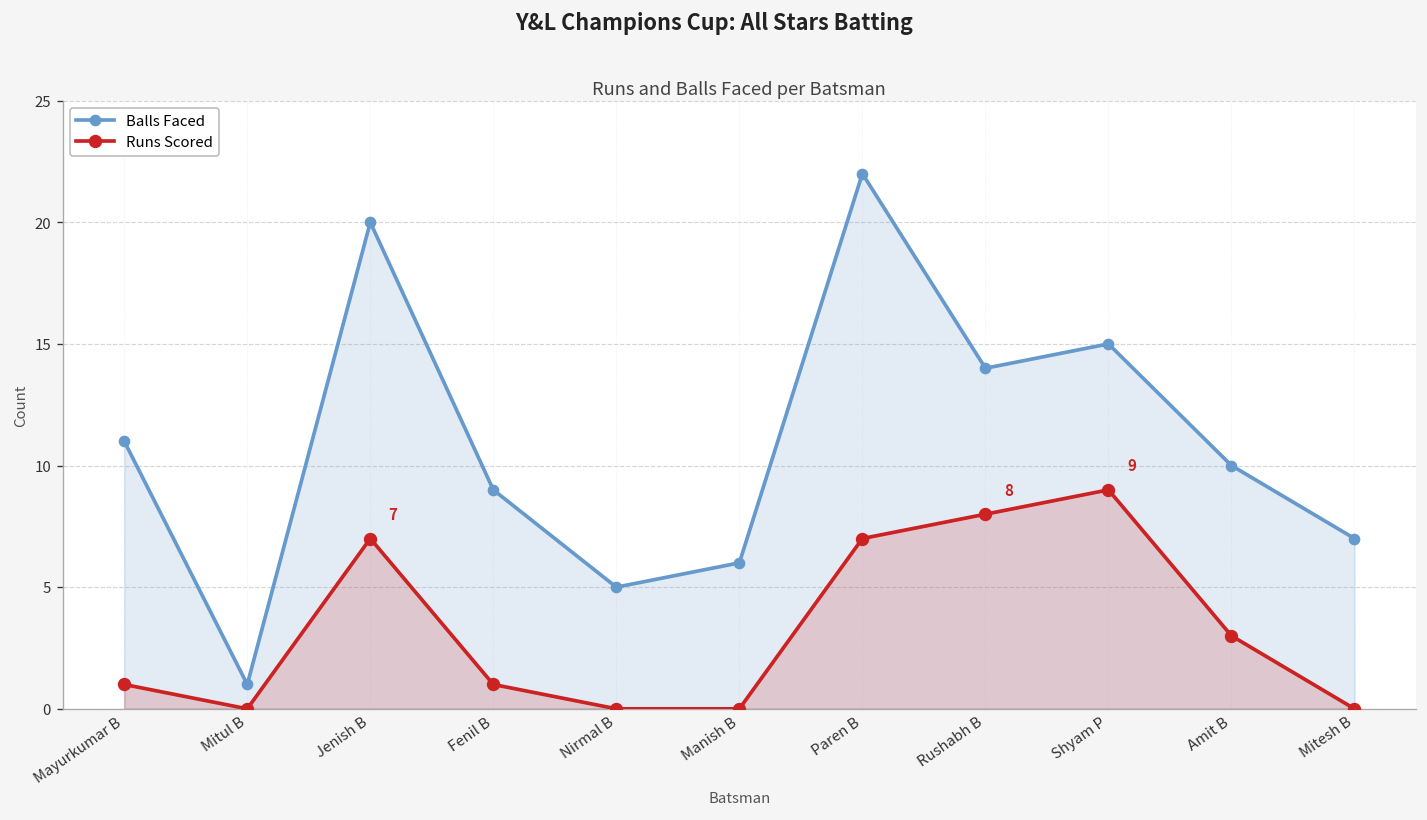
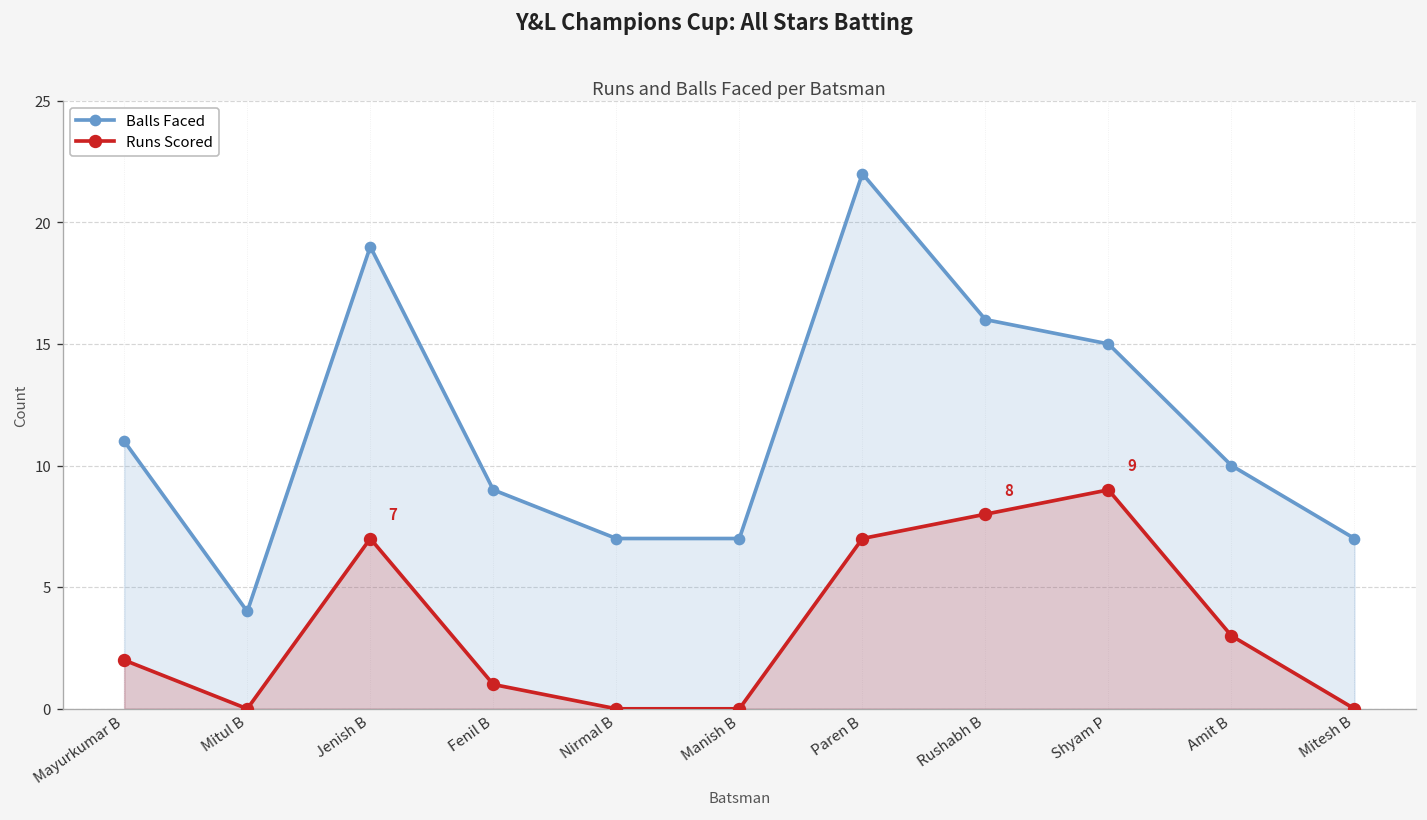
  {
    "Balls Faced": {
      "Mayurkumar B": 11,
-     "Mitul B": 1,
-     "Jenish B": 20,
+     "Mitul B": 4,
+     "Jenish B": 19,
      "Fenil B": 9,
-     "Nirmal B": 5,
-     "Manish B": 6,
+     "Nirmal B": 7,
+     "Manish B": 7,
      "Paren B": 22,
-     "Rushabh B": 14,
+     "Rushabh B": 16,
      "Shyam P": 15,
      "Amit B": 10,
      "Mitesh B": 7
    },
    "Runs Scored": {
-     "Mayurkumar B": 1,
+     "Mayurkumar B": 2,
      "Mitul B": 0,
      "Fenil B": 1,
      "Nirmal B": 0,
      "Manish B": 0,
      "Paren B": 7,
      "Amit B": 3,
      "Mitesh B": 0
    }
  }
